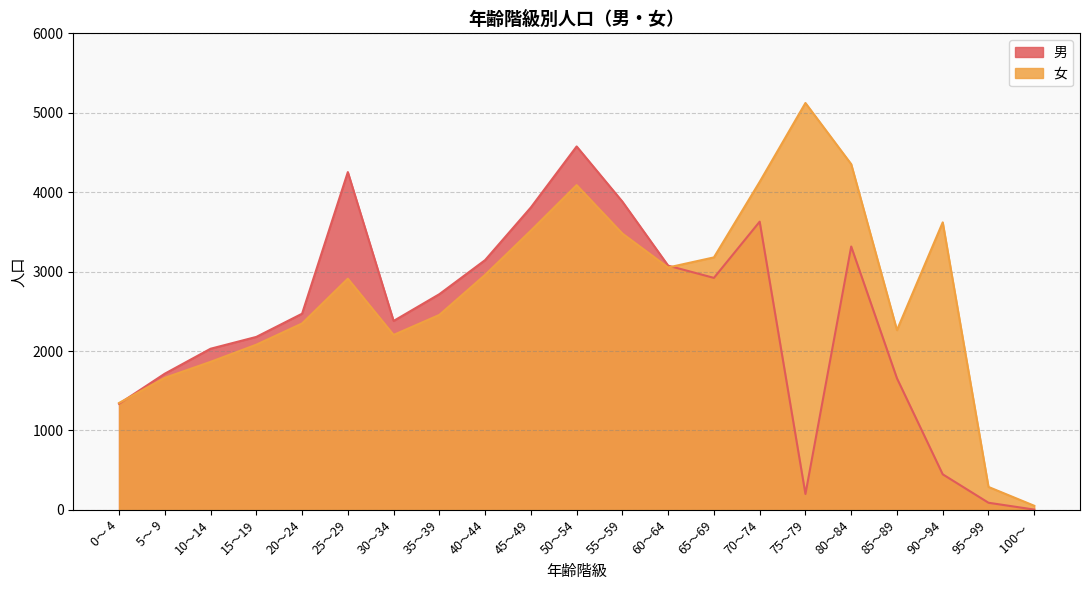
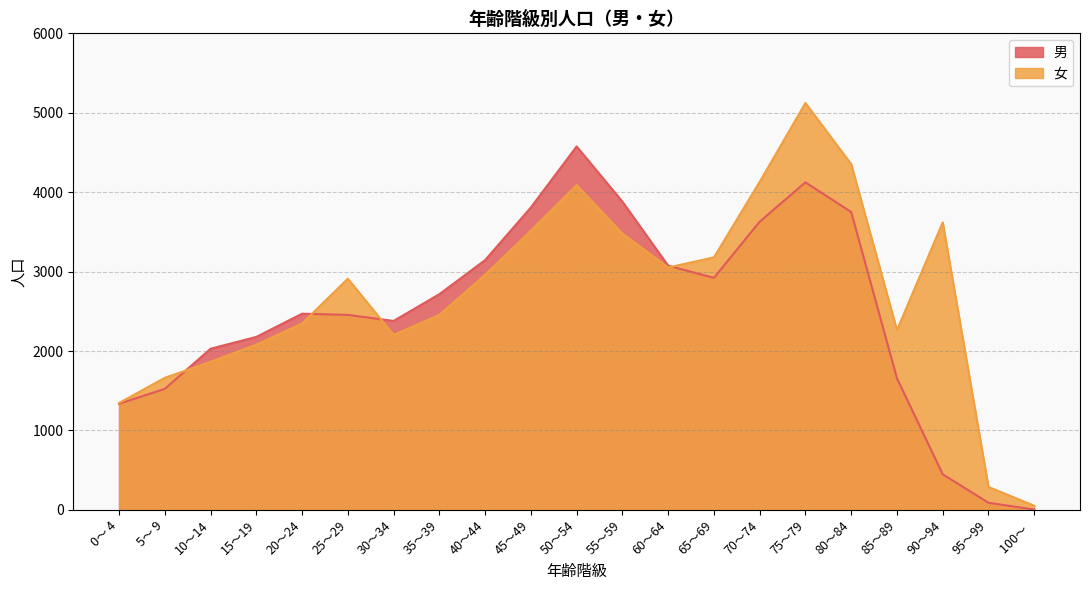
  {
    "男": {
-     "5～ 9": 1700,
+     "5～ 9": 1500,
      "10～14": 2000,
      "15～19": 2200,
      "20～24": 2500,
-     "25～29": 4300,
+     "25～29": 2500,
      "30～34": 2400,
      "35～39": 2700,
      "40～44": 3100,
      "45～49": 3800,
      "50～54": 4600,
      "55～59": 3900,
      "65～69": 2900,
      "70～74": 3600,
-     "75～79": 200,
-     "80～84": 3300,
+     "75～79": 4100,
+     "80～84": 3800,
      "85～89": 1700,
      "90～94": 400,
      "95～99": 100,
      "100～": 0
    },
    "女": {
      "5～ 9": 1700,
      "10～14": 1900,
      "15～19": 2100,
      "20～24": 2300,
      "25～29": 2900,
      "30～34": 2200,
      "35～39": 2500,
      "40～44": 3000,
      "45～49": 3500,
      "50～54": 4100,
      "55～59": 3500,
      "65～69": 3200,
      "70～74": 4100,
      "75～79": 5100,
      "80～84": 4400,
      "85～89": 2300,
      "90～94": 3600,
      "95～99": 300,
      "100～": 100
    }
  }
